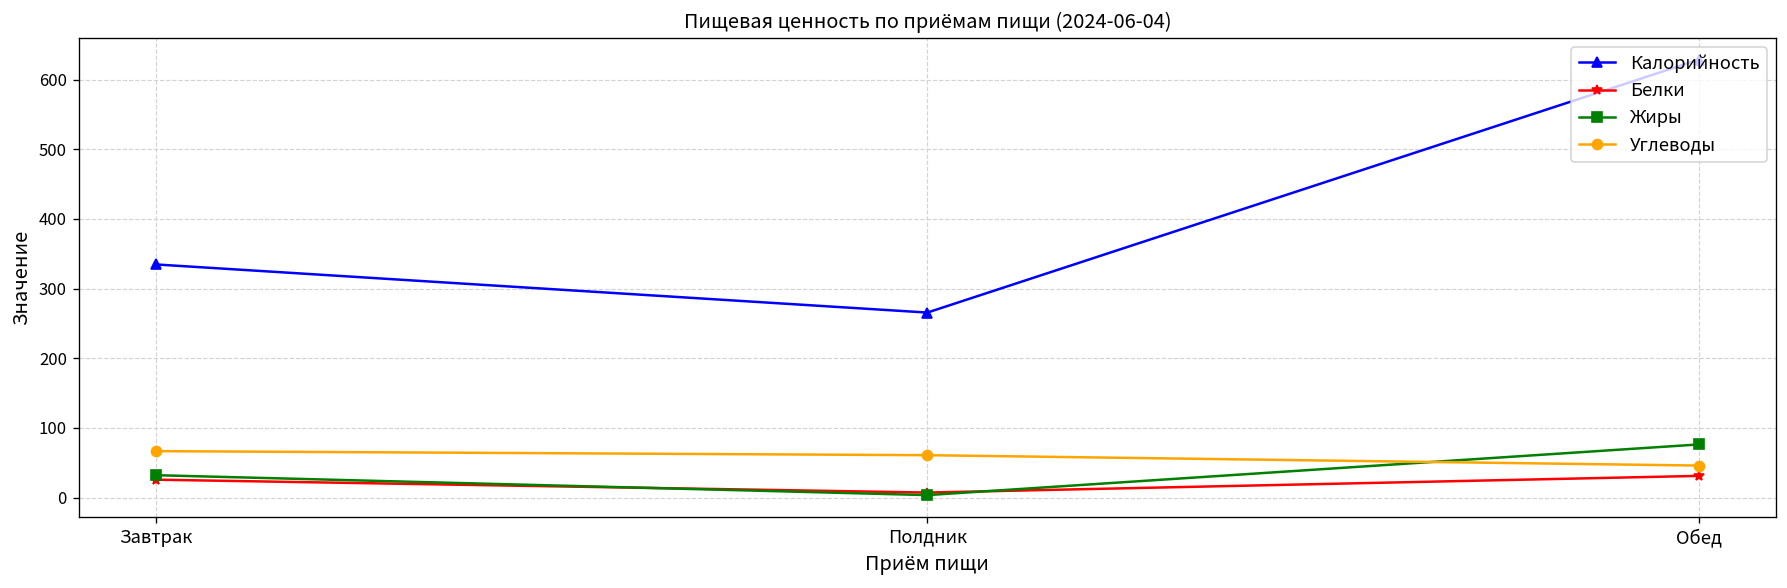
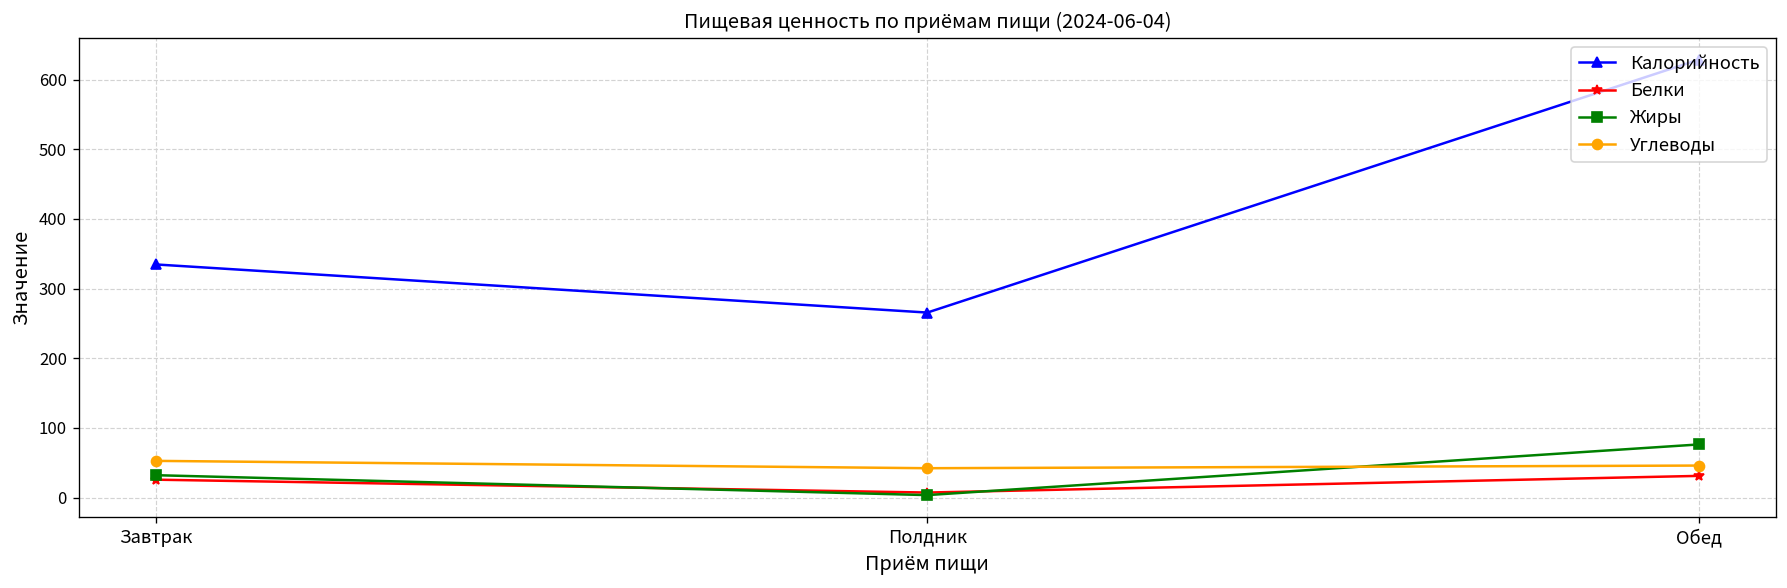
  {
    "Калорийность": {
      "Завтрак": 330,
      "Полдник": 270
    },
    "Белки": {
      "Завтрак": 30,
      "Обед": 30
    },
    "Жиры": {
      "Завтрак": 30,
      "Обед": 80
    },
    "Углеводы": {
-     "Завтрак": 70,
-     "Полдник": 60,
+     "Завтрак": 50,
+     "Полдник": 40,
      "Обед": 50
    }
  }
